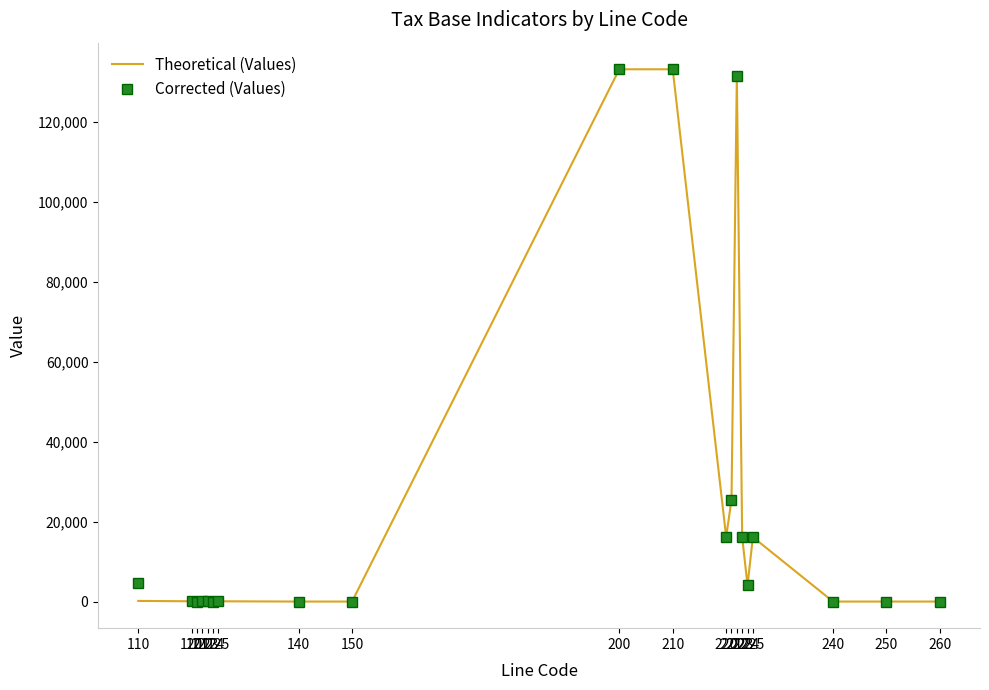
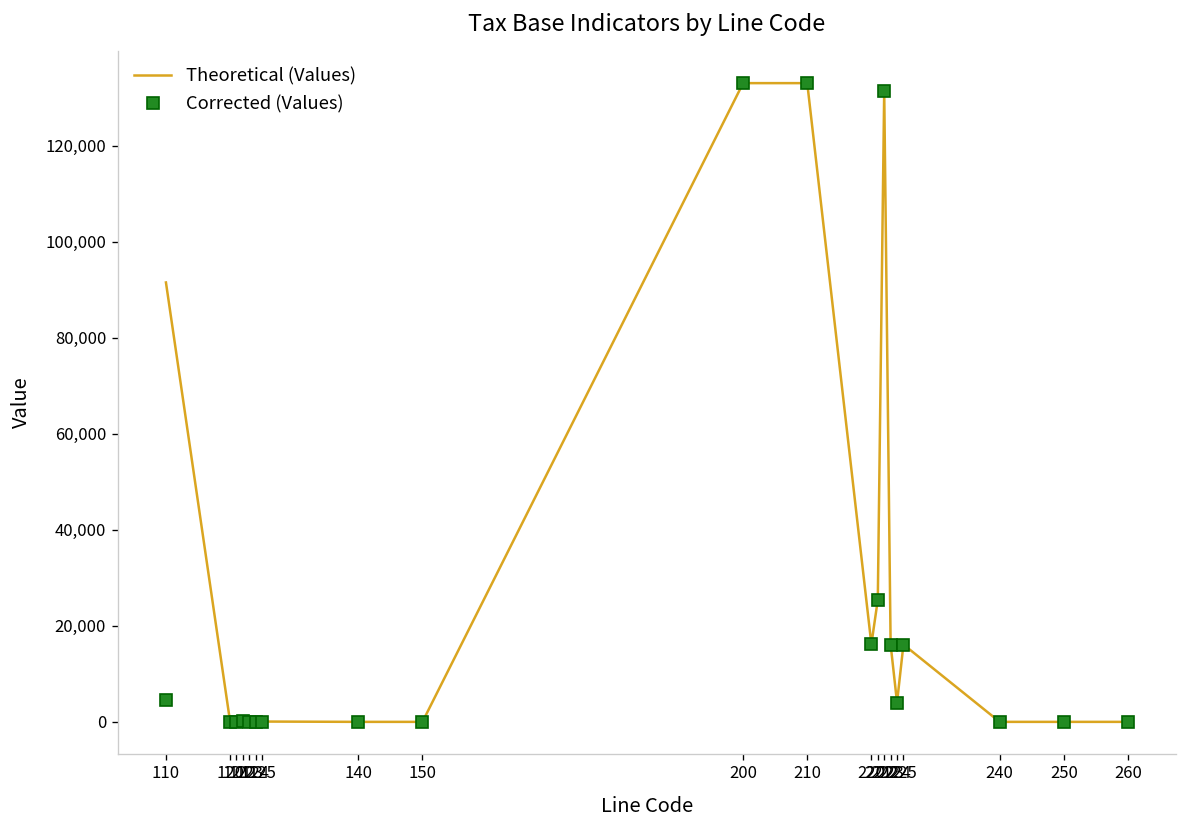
  {
    "Theoretical (Values)": {
-     "110": "0"
+     "110": "92,000"
    },
    "Corrected (Values)": {
      "110": "5,000"
    }
  }
